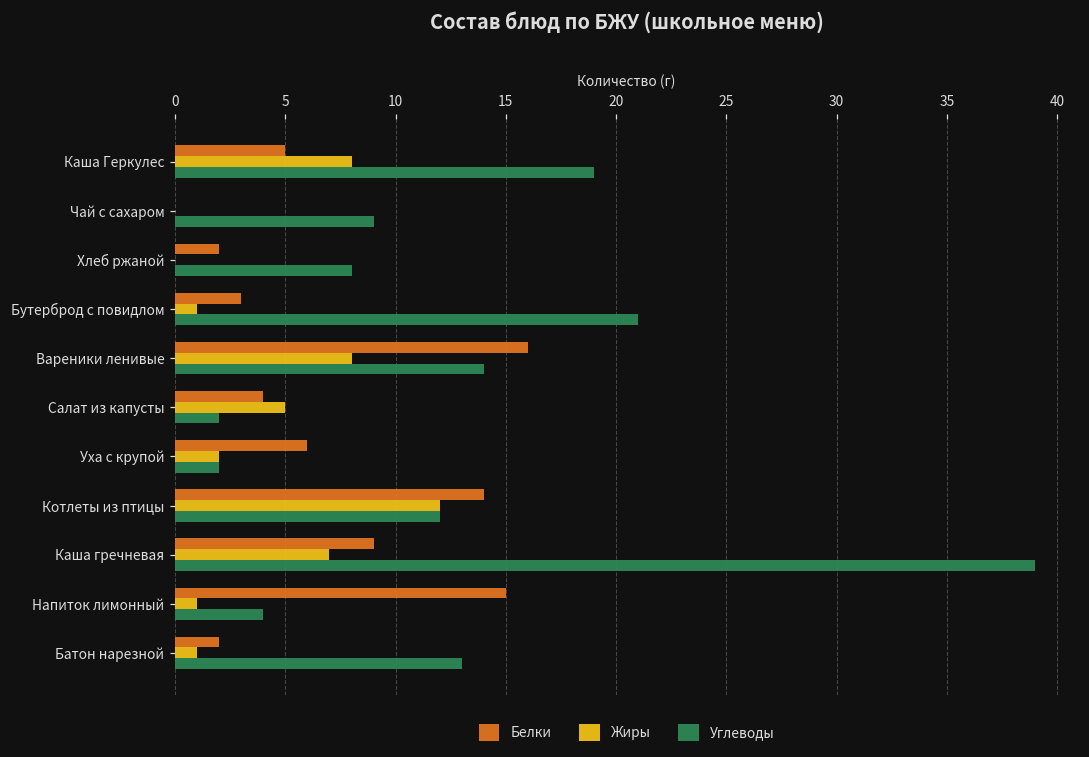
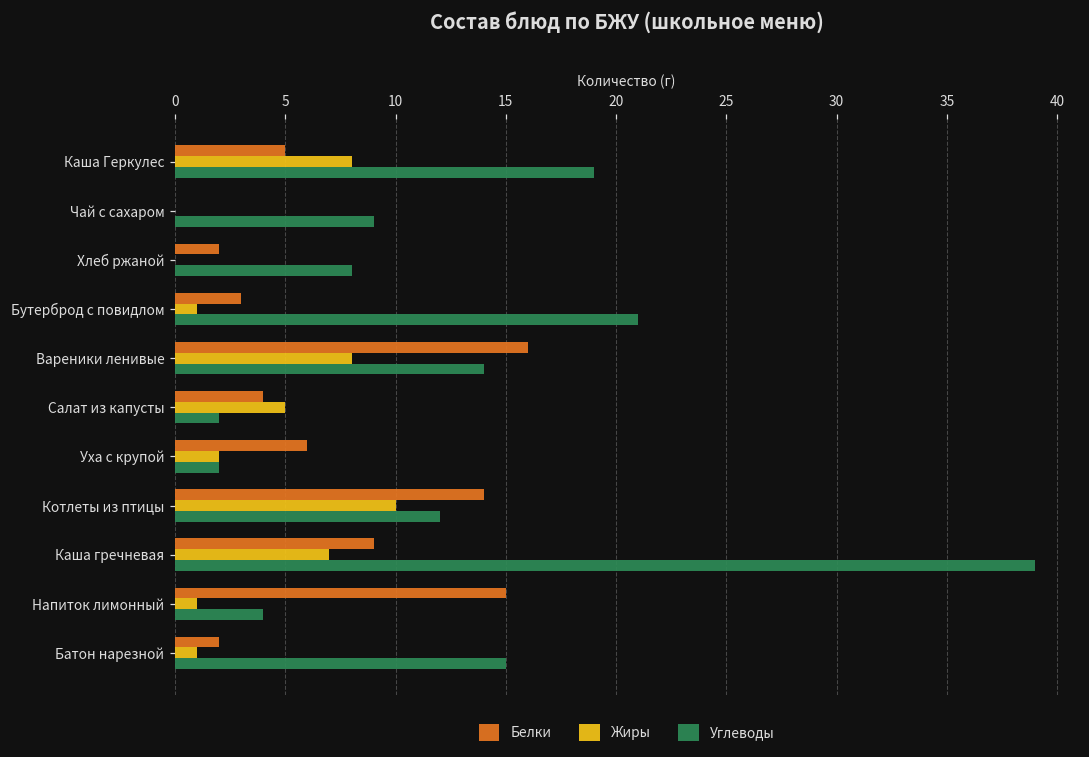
  {
    "Белки": {
      "Каша Геркулес": 5,
      "Чай с сахаром": 0,
      "Хлеб ржаной": 2,
      "Бутерброд с повидлом": 3,
      "Вареники ленивые": 16,
      "Салат из капусты": 4,
      "Уха с крупой": 6,
      "Котлеты из птицы": 14,
      "Каша гречневая": 9,
      "Напиток лимонный": 15,
      "Батон нарезной": 2
    },
    "Жиры": {
      "Каша Геркулес": 8,
      "Чай с сахаром": 0,
      "Хлеб ржаной": 0,
      "Бутерброд с повидлом": 1,
      "Вареники ленивые": 8,
      "Салат из капусты": 5,
      "Уха с крупой": 2,
-     "Котлеты из птицы": 12,
+     "Котлеты из птицы": 10,
      "Каша гречневая": 7,
      "Напиток лимонный": 1,
      "Батон нарезной": 1
    },
    "Углеводы": {
      "Каша Геркулес": 19,
      "Чай с сахаром": 9,
      "Хлеб ржаной": 8,
      "Бутерброд с повидлом": 21,
      "Вареники ленивые": 14,
      "Салат из капусты": 2,
      "Уха с крупой": 2,
      "Котлеты из птицы": 12,
      "Каша гречневая": 39,
      "Напиток лимонный": 4,
-     "Батон нарезной": 13
+     "Батон нарезной": 15
    }
  }
